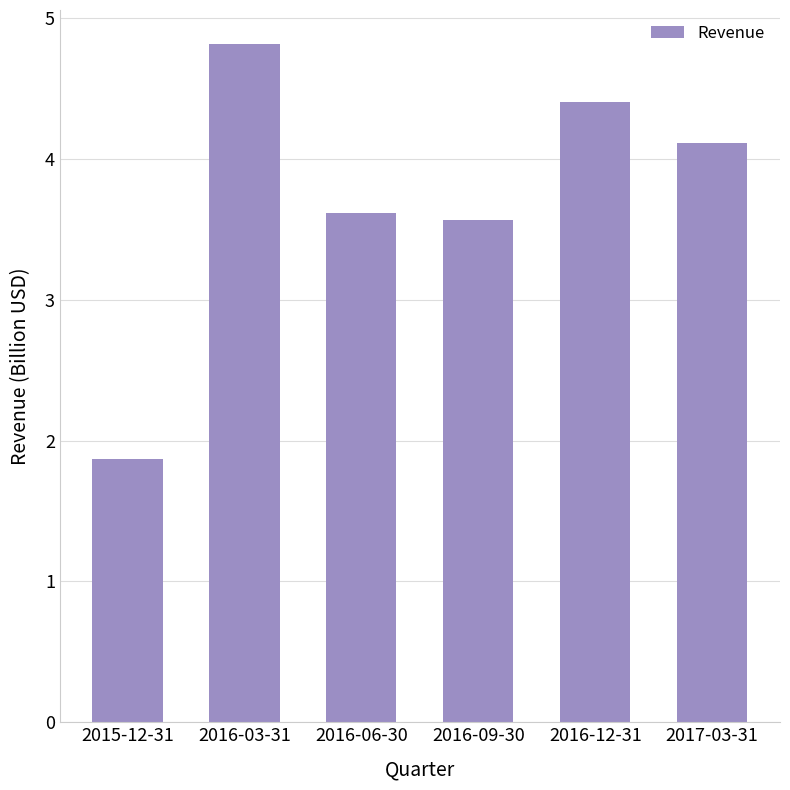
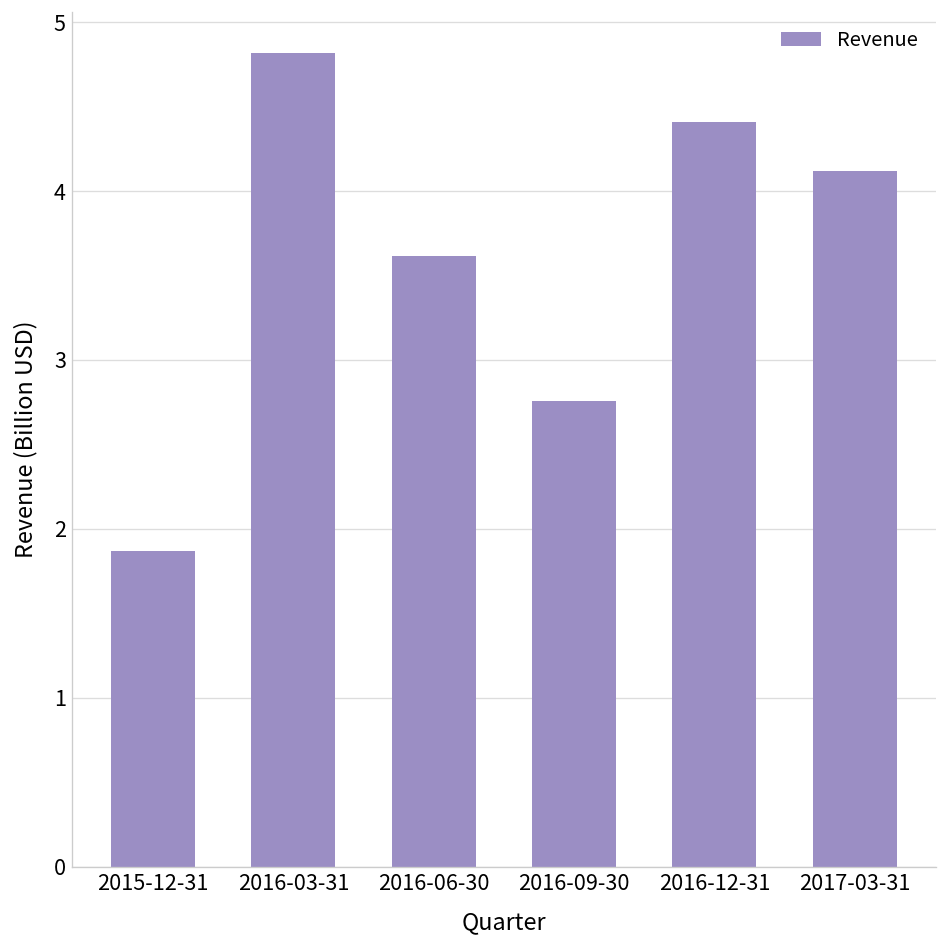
  {
    "2015-12-31": 1.87,
    "2016-03-31": 4.82,
    "2016-06-30": 3.62,
-   "2016-09-30": 3.57,
+   "2016-09-30": 2.76,
    "2016-12-31": 4.41,
    "2017-03-31": 4.12
  }
